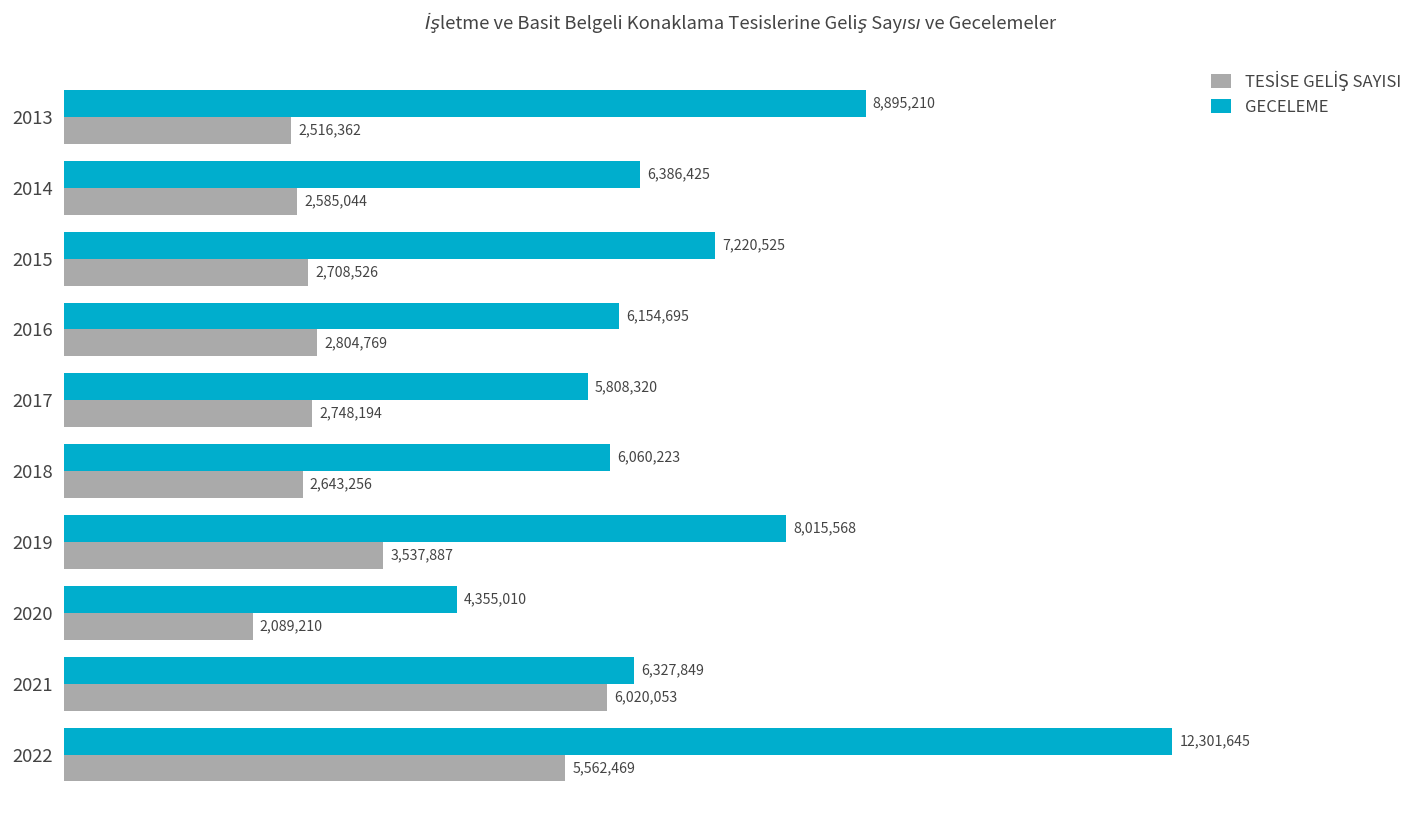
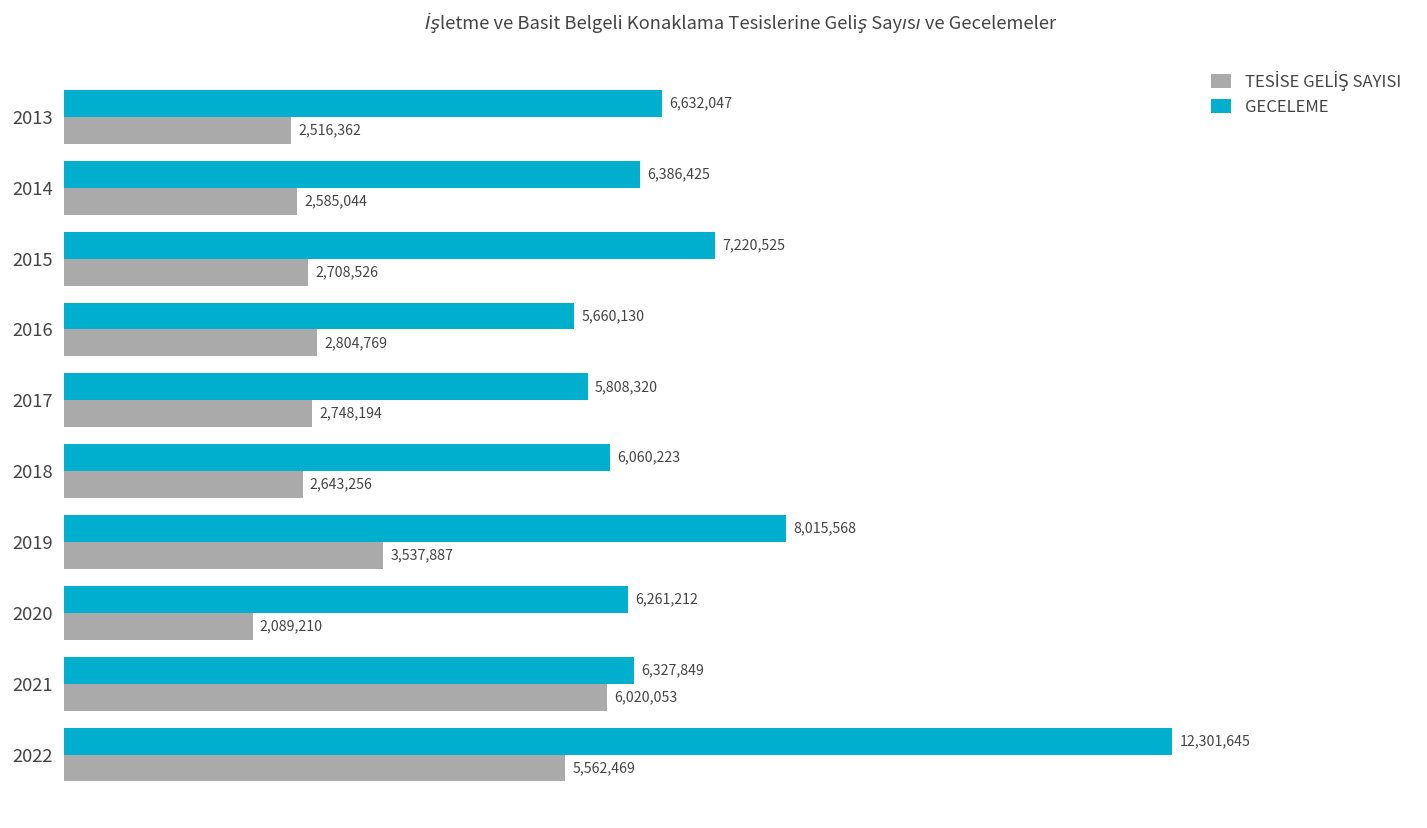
  {
    "TESİSE GELİŞ SAYISI": {
      "2013": "2,516,362",
      "2014": "2,585,044",
      "2015": "2,708,526",
      "2016": "2,804,769",
      "2017": "2,748,194",
      "2018": "2,643,256",
      "2019": "3,537,887",
      "2020": "2,089,210",
      "2021": "6,020,053",
      "2022": "5,562,469"
    },
    "GECELEME": {
-     "2013": "8,895,210",
+     "2013": "6,632,047",
      "2014": "6,386,425",
      "2015": "7,220,525",
-     "2016": "6,154,695",
+     "2016": "5,660,130",
      "2017": "5,808,320",
      "2018": "6,060,223",
      "2019": "8,015,568",
-     "2020": "4,355,010",
+     "2020": "6,261,212",
      "2021": "6,327,849",
      "2022": "12,301,645"
    }
  }
